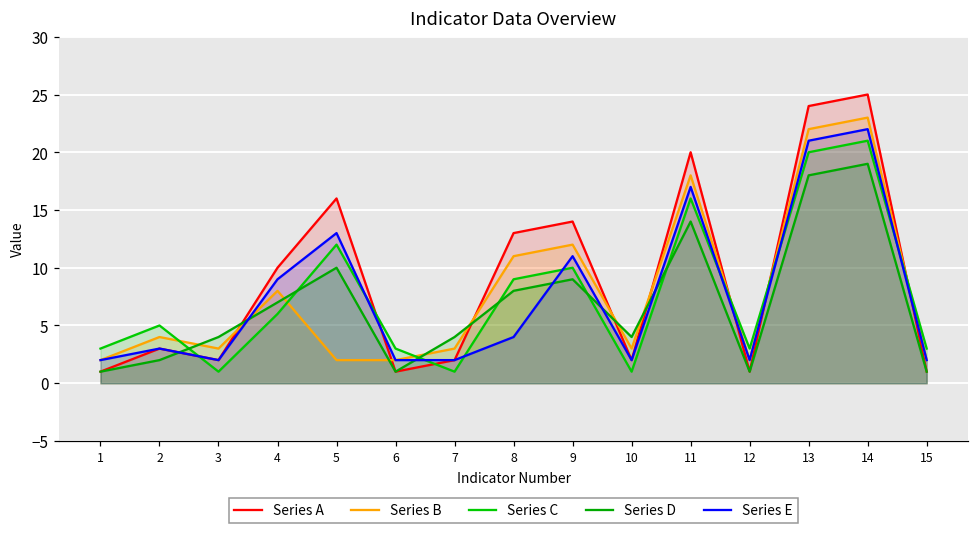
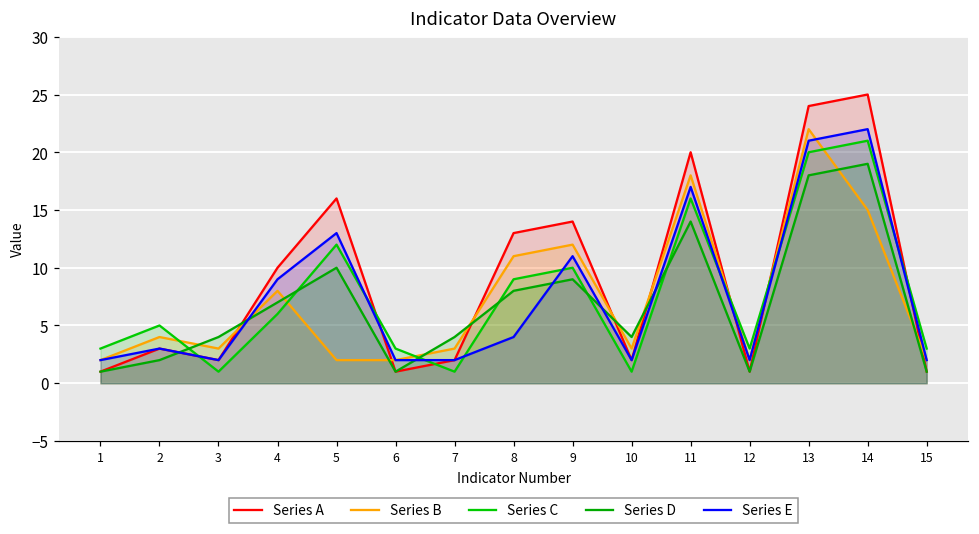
  {
    "Series A": {
      "4": 10,
      "5": 16,
      "8": 13,
      "9": 14,
      "11": 20,
      "13": 24,
      "14": 25
    },
    "Series B": {
      "2": 4,
      "3": 3,
      "4": 8,
      "5": 2,
      "7": 3,
      "8": 11,
      "9": 12,
      "10": 3,
      "11": 18,
      "13": 22,
-     "14": 23
+     "14": 15
    },
    "Series E": {
      "4": 9,
      "5": 13,
      "8": 4,
      "9": 11,
      "11": 17,
      "13": 21,
      "14": 22
    }
  }
